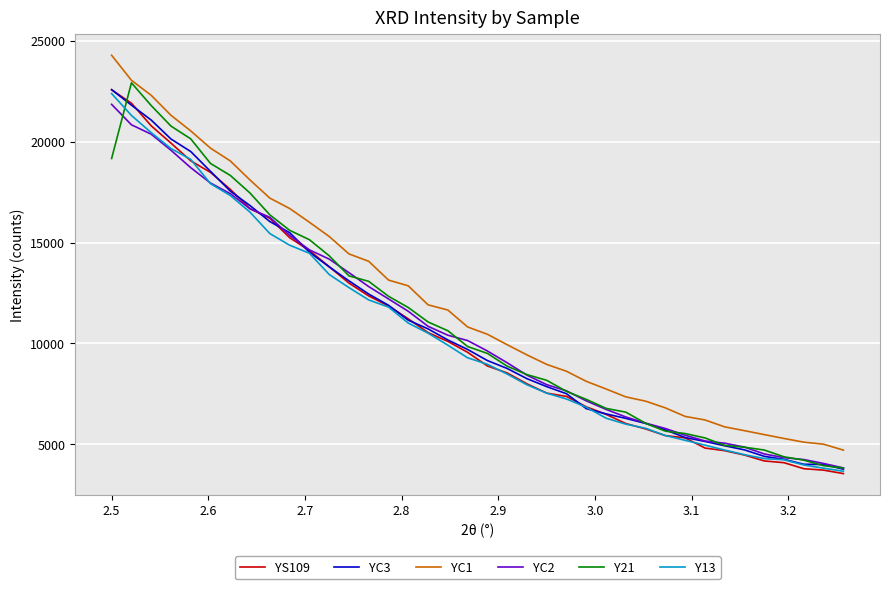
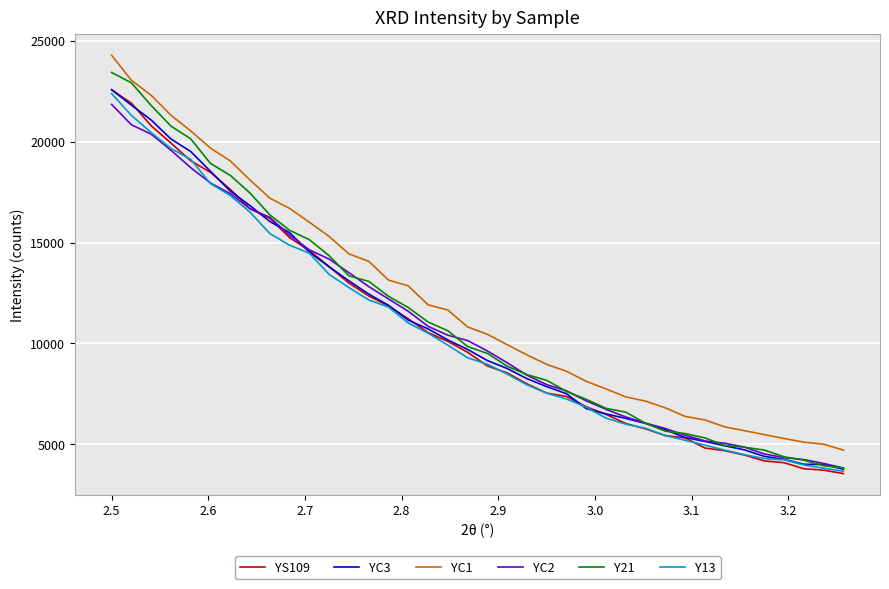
  {
    "YC1": {
      "2.5": 24300
    },
    "YC2": {
      "2.5": 21800
    },
    "Y21": {
-     "2.5": 19200
+     "2.5": 23400
    },
    "Y13": {
      "2.5": 22400
    }
  }
